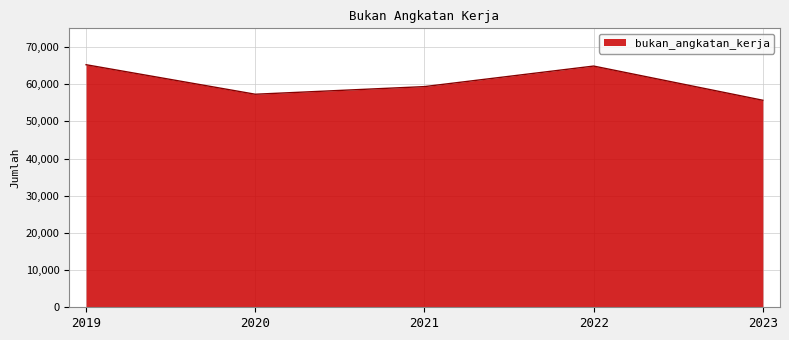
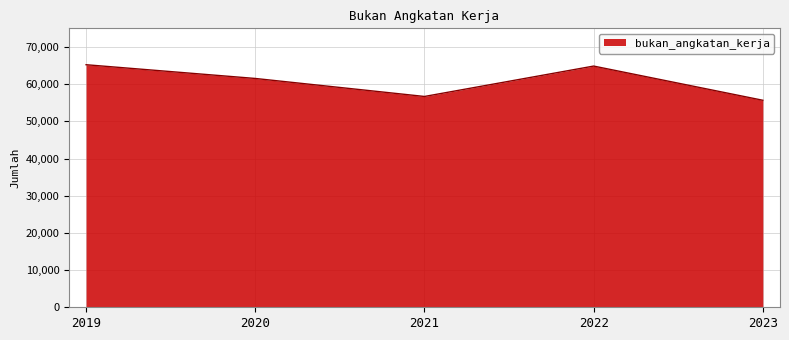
  {
    "2019": "65,000",
-   "2020": "57,000",
-   "2021": "59,000",
+   "2020": "62,000",
+   "2021": "57,000",
    "2022": "65,000",
    "2023": "56,000"
  }
